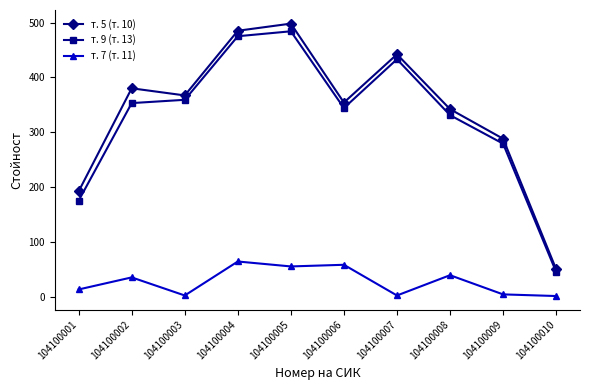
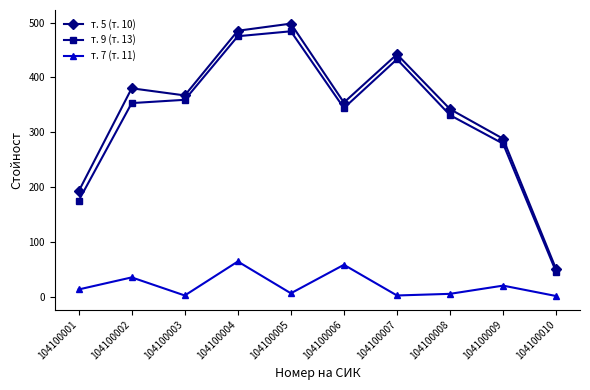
  {
    "т. 7 (т. 11)": {
      "104100001": 10,
      "104100002": 40,
      "104100003": 0,
      "104100004": 60,
-     "104100005": 60,
+     "104100005": 10,
      "104100006": 60,
      "104100007": 0,
-     "104100008": 40,
-     "104100009": 0,
+     "104100008": 10,
+     "104100009": 20,
      "104100010": 0
    }
  }
